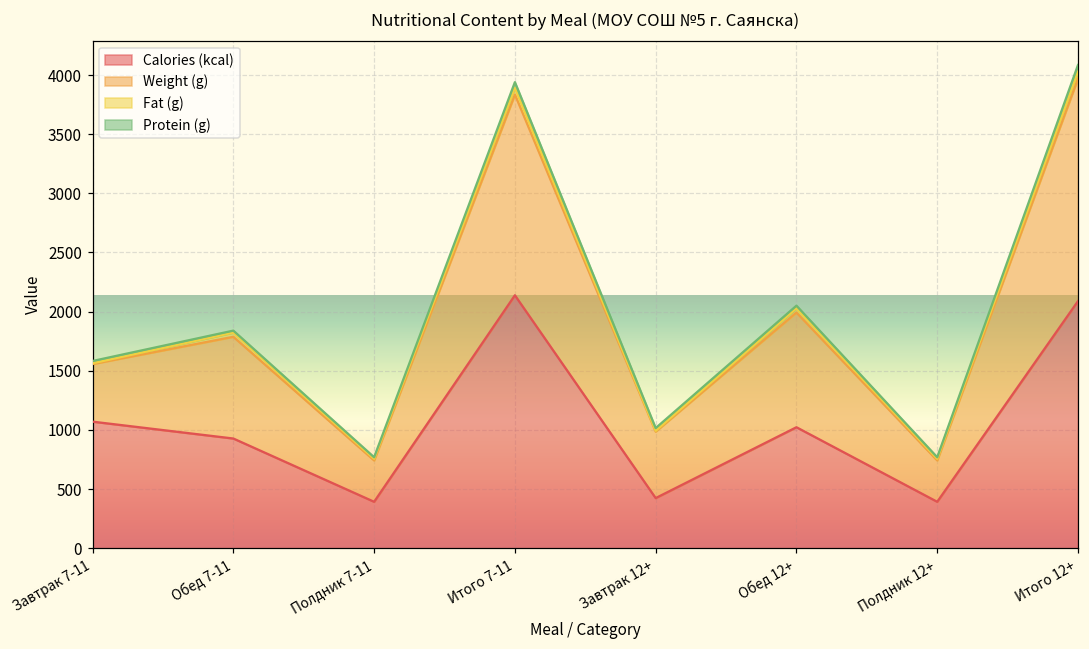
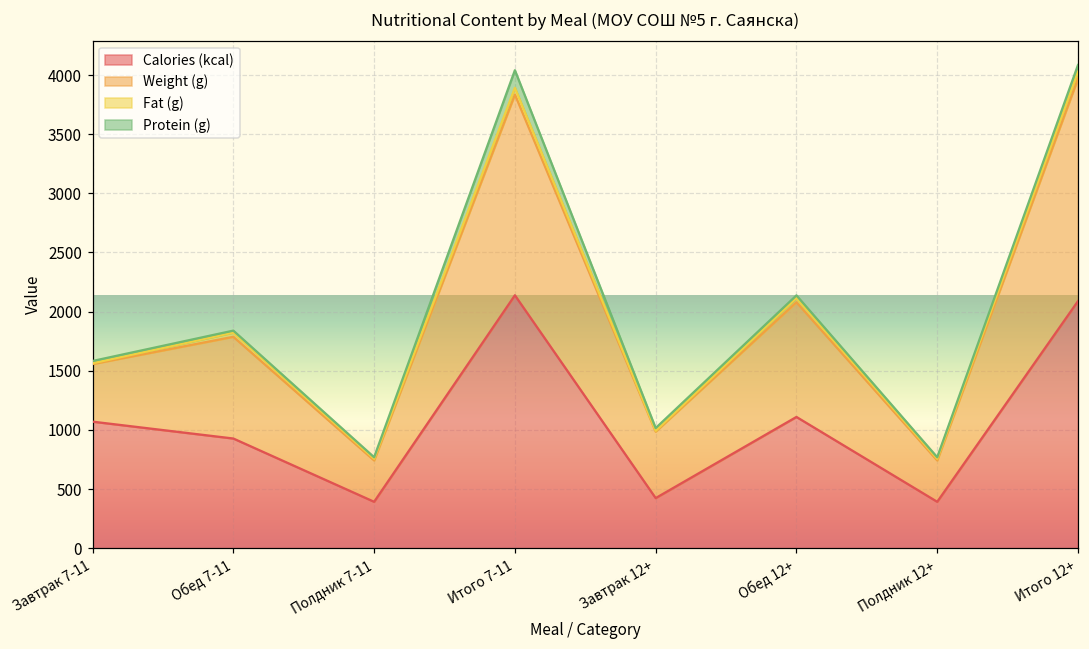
  {
    "Calories (kcal)": {
      "Завтрак 7-11": 1070,
      "Обед 7-11": 930,
      "Полдник 7-11": 390,
      "Итого 7-11": 2140,
      "Завтрак 12+": 420,
-     "Обед 12+": 1020,
+     "Обед 12+": 1110,
      "Полдник 12+": 390,
      "Итого 12+": 2090
    },
    "Protein (g)": {
-     "Итого 7-11": 50,
+     "Итого 7-11": 150,
      "Итого 12+": 60
    }
  }
